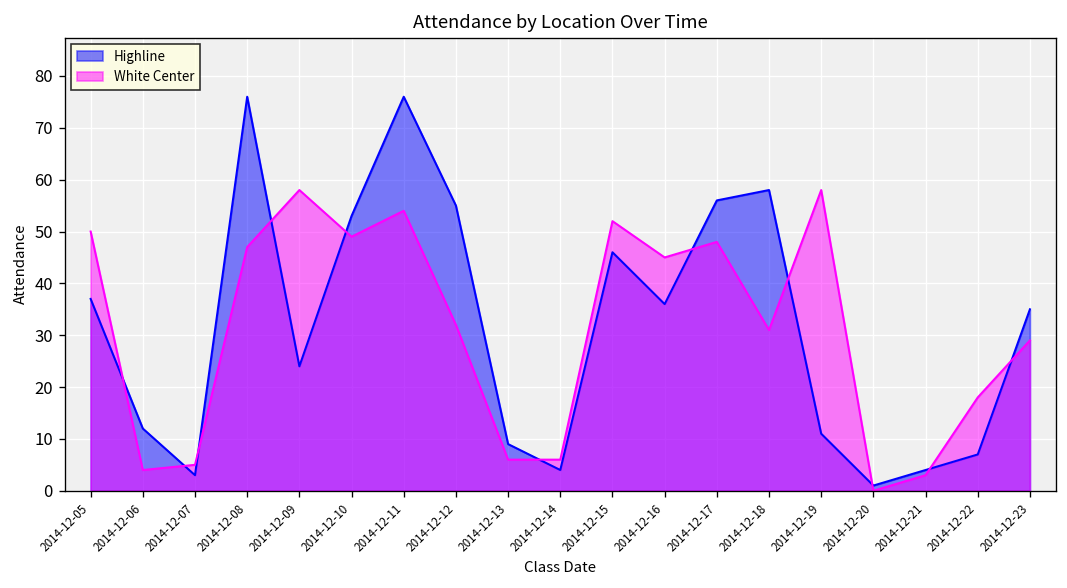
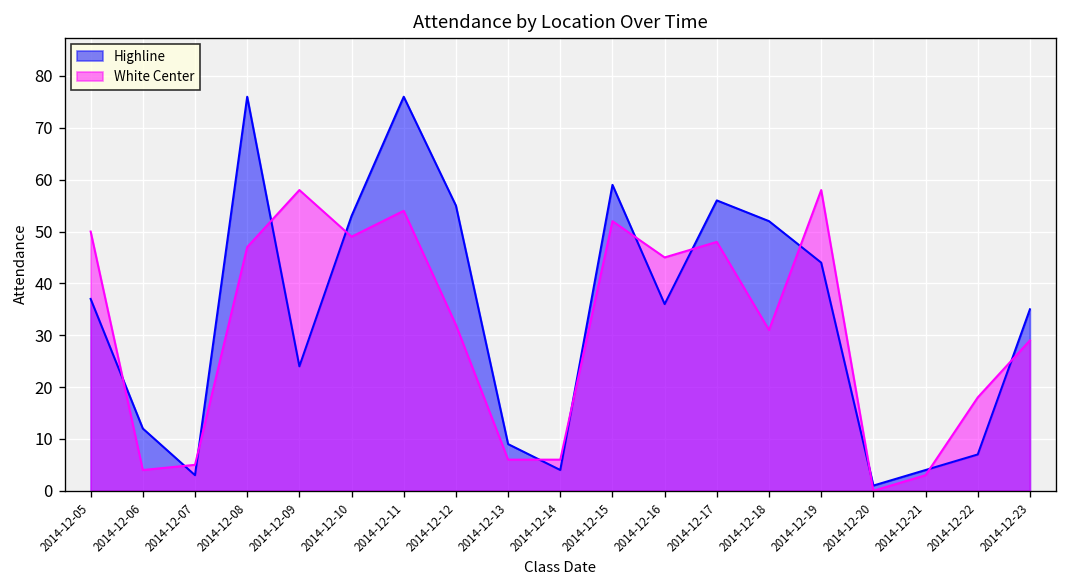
  {
    "Highline": {
      "2014-12-05": 37,
      "2014-12-06": 12,
      "2014-12-07": 3,
      "2014-12-08": 76,
      "2014-12-09": 24,
      "2014-12-10": 53,
      "2014-12-11": 76,
      "2014-12-12": 55,
      "2014-12-13": 9,
      "2014-12-14": 4,
-     "2014-12-15": 46,
+     "2014-12-15": 59,
      "2014-12-16": 36,
      "2014-12-17": 56,
-     "2014-12-18": 58,
-     "2014-12-19": 11,
+     "2014-12-18": 52,
+     "2014-12-19": 44,
      "2014-12-20": 1,
      "2014-12-21": 4,
      "2014-12-22": 7,
      "2014-12-23": 35
    },
    "White Center": {
      "2014-12-05": 50,
      "2014-12-06": 4,
      "2014-12-07": 5,
      "2014-12-08": 47,
      "2014-12-09": 58,
      "2014-12-10": 49,
      "2014-12-11": 54,
      "2014-12-12": 32,
      "2014-12-13": 6,
      "2014-12-14": 6,
      "2014-12-15": 52,
      "2014-12-16": 45,
      "2014-12-17": 48,
      "2014-12-18": 31,
      "2014-12-19": 58,
      "2014-12-20": 0,
      "2014-12-21": 3,
      "2014-12-22": 18,
      "2014-12-23": 29
    }
  }
